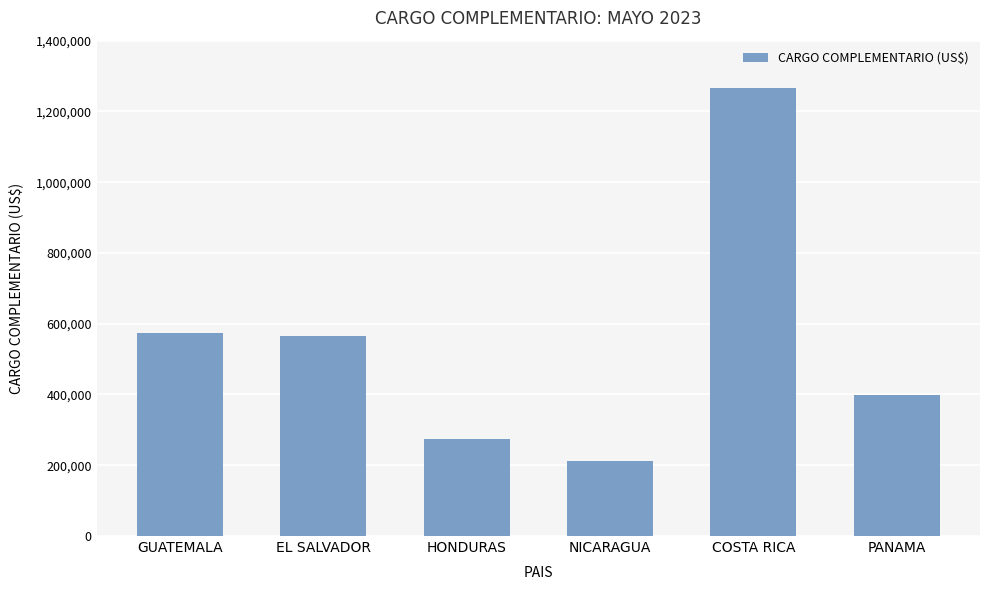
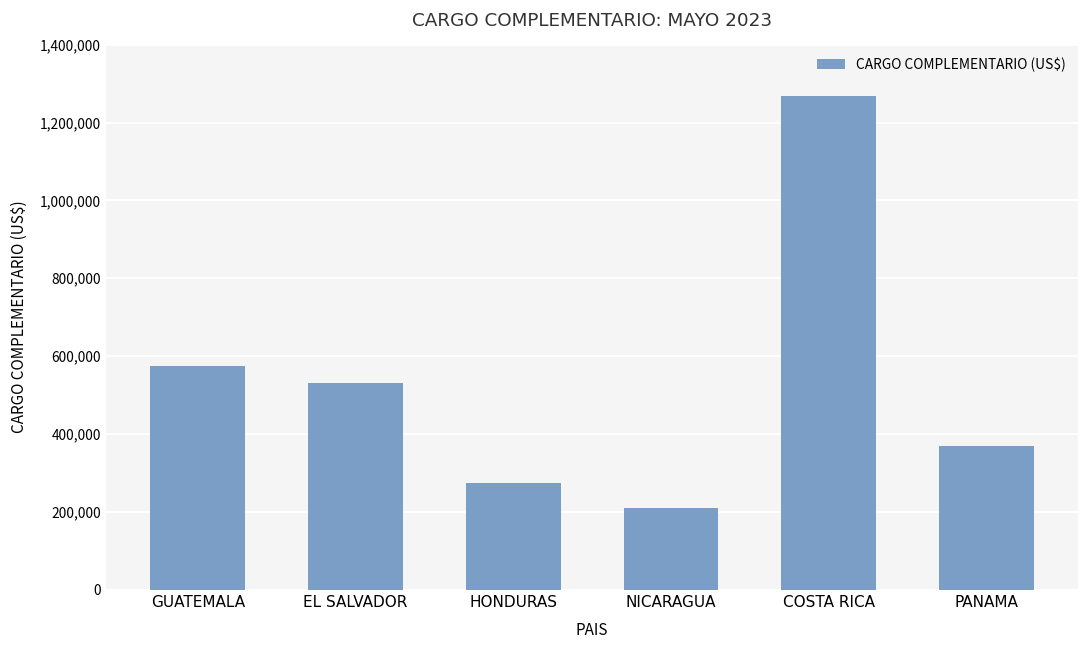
  {
    "GUATEMALA": "570,000",
-   "EL SALVADOR": "560,000",
+   "EL SALVADOR": "530,000",
    "HONDURAS": "270,000",
    "NICARAGUA": "210,000",
    "COSTA RICA": "1,270,000",
-   "PANAMA": "400,000"
+   "PANAMA": "370,000"
  }
